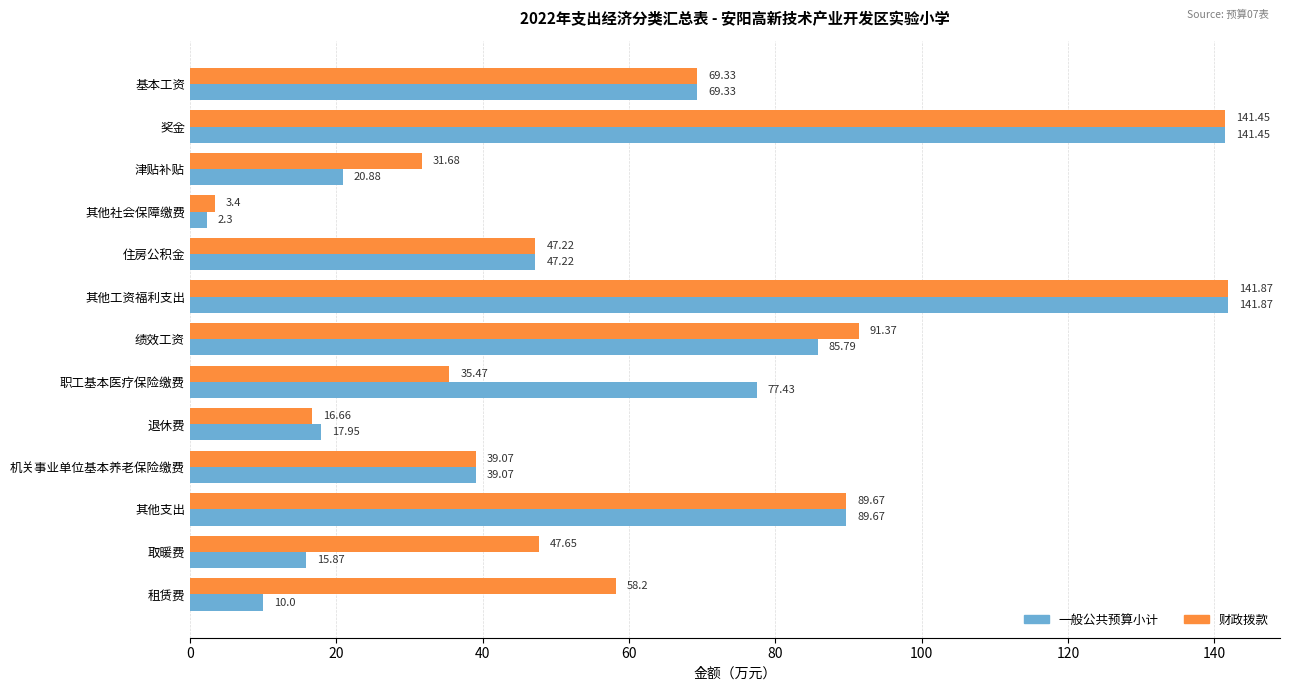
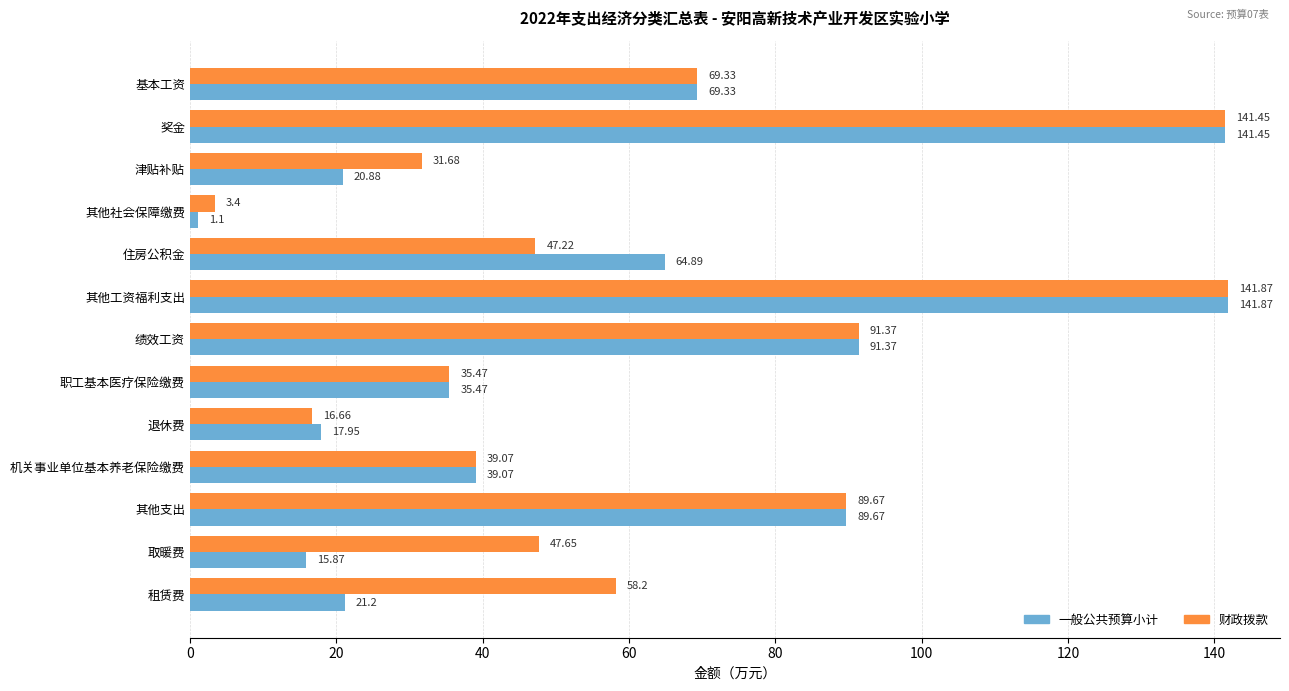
  {
    "一般公共预算小计": {
      "基本工资": 69.33,
      "奖金": 141.45,
      "津贴补贴": 20.88,
-     "其他社会保障缴费": 2.3,
-     "住房公积金": 47.22,
+     "其他社会保障缴费": 1.1,
+     "住房公积金": 64.89,
      "其他工资福利支出": 141.87,
-     "绩效工资": 85.79,
-     "职工基本医疗保险缴费": 77.43,
+     "绩效工资": 91.37,
+     "职工基本医疗保险缴费": 35.47,
      "退休费": 17.95,
      "机关事业单位基本养老保险缴费": 39.07,
      "其他支出": 89.67,
      "取暖费": 15.87,
-     "租赁费": 10.0
+     "租赁费": 21.2
    },
    "财政拨款": {
      "基本工资": 69.33,
      "奖金": 141.45,
      "津贴补贴": 31.68,
      "其他社会保障缴费": 3.4,
      "住房公积金": 47.22,
      "其他工资福利支出": 141.87,
      "绩效工资": 91.37,
      "职工基本医疗保险缴费": 35.47,
      "退休费": 16.66,
      "机关事业单位基本养老保险缴费": 39.07,
      "其他支出": 89.67,
      "取暖费": 47.65,
      "租赁费": 58.2
    }
  }
